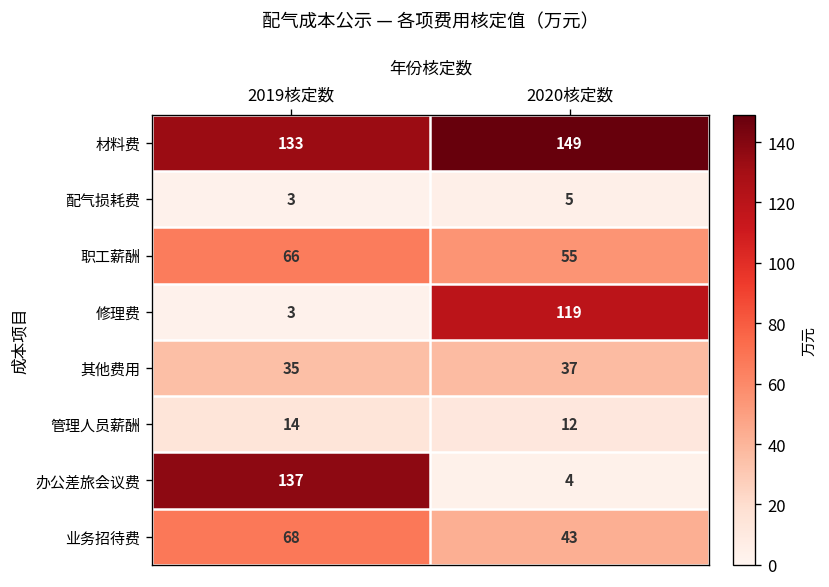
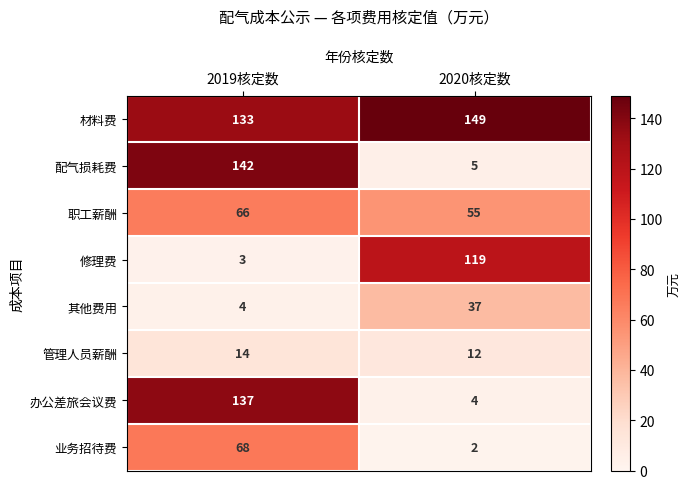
  {
    "材料费": {
      "2019核定数": 133,
      "2020核定数": 149
    },
    "配气损耗费": {
-     "2019核定数": 3,
+     "2019核定数": 142,
      "2020核定数": 5
    },
    "职工薪酬": {
      "2019核定数": 66,
      "2020核定数": 55
    },
    "修理费": {
      "2019核定数": 3,
      "2020核定数": 119
    },
    "其他费用": {
-     "2019核定数": 35,
+     "2019核定数": 4,
      "2020核定数": 37
    },
    "管理人员薪酬": {
      "2019核定数": 14,
      "2020核定数": 12
    },
    "办公差旅会议费": {
      "2019核定数": 137,
      "2020核定数": 4
    },
    "业务招待费": {
      "2019核定数": 68,
-     "2020核定数": 43
+     "2020核定数": 2
    }
  }
